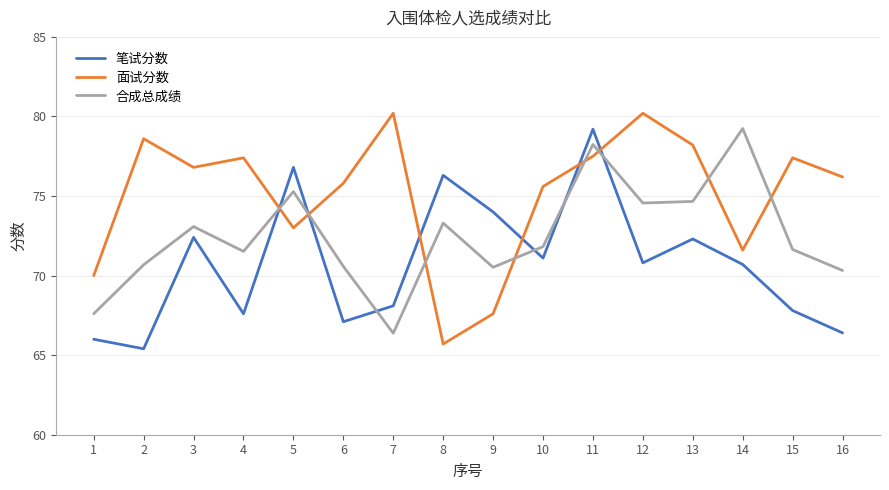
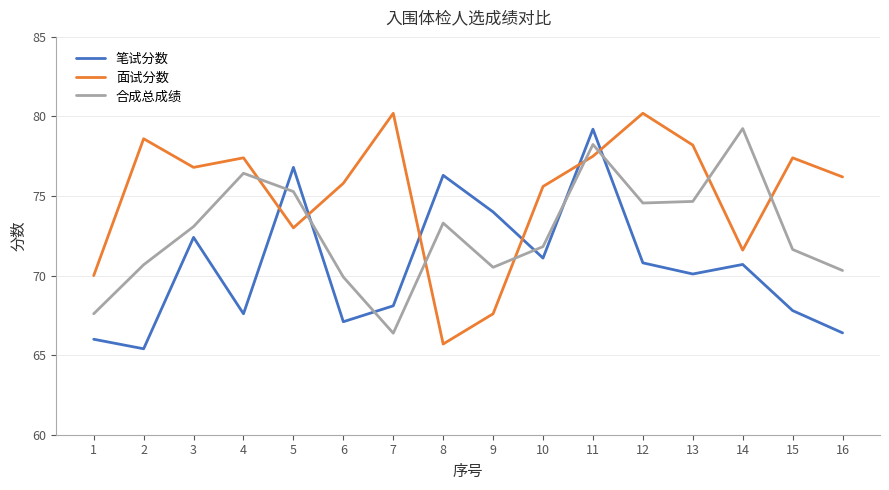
  {
    "笔试分数": {
      "1": 66.0,
      "2": 65.4,
      "3": 72.4,
      "4": 67.6,
      "5": 76.8,
      "6": 67.1,
      "7": 68.1,
      "8": 76.3,
      "9": 74.0,
      "10": 71.1,
      "11": 79.2,
      "12": 70.8,
-     "13": 72.3,
+     "13": 70.1,
      "14": 70.7,
      "15": 67.8,
      "16": 66.4
    },
    "面试分数": {
      "1": 70.0,
      "2": 78.6,
      "3": 76.8,
      "4": 77.4,
      "5": 73.0,
      "6": 75.8,
      "7": 80.2,
      "8": 65.7,
      "9": 67.6,
      "10": 75.6,
      "11": 77.5,
      "12": 80.2,
      "13": 78.2,
      "14": 71.6,
      "15": 77.4,
      "16": 76.2
    },
    "合成总成绩": {
      "1": 67.6,
      "2": 70.7,
      "3": 73.1,
-     "4": 71.5,
+     "4": 76.4,
      "5": 75.3,
-     "6": 70.6,
+     "6": 69.9,
      "7": 66.4,
      "8": 73.3,
      "9": 70.5,
      "10": 71.8,
      "11": 78.2,
      "12": 74.6,
      "13": 74.7,
      "14": 79.2,
      "15": 71.6,
      "16": 70.3
    }
  }
